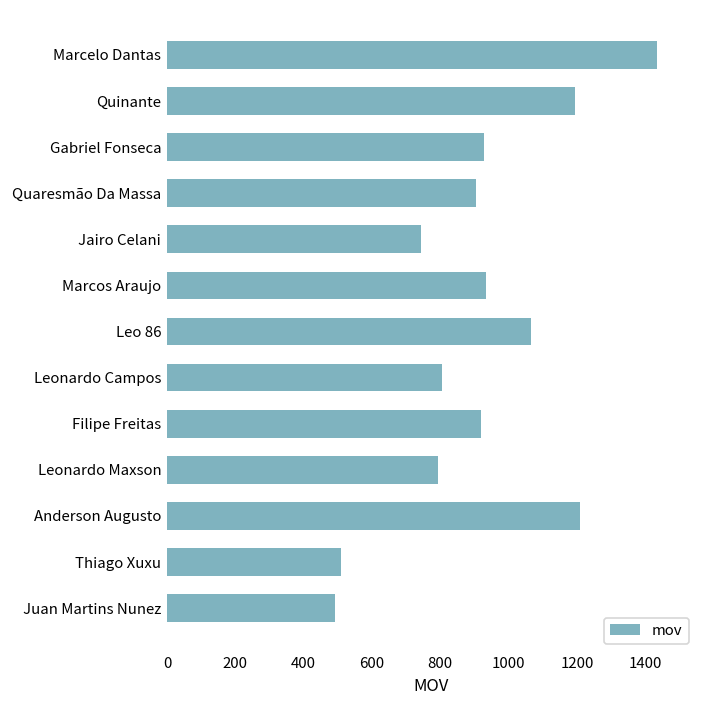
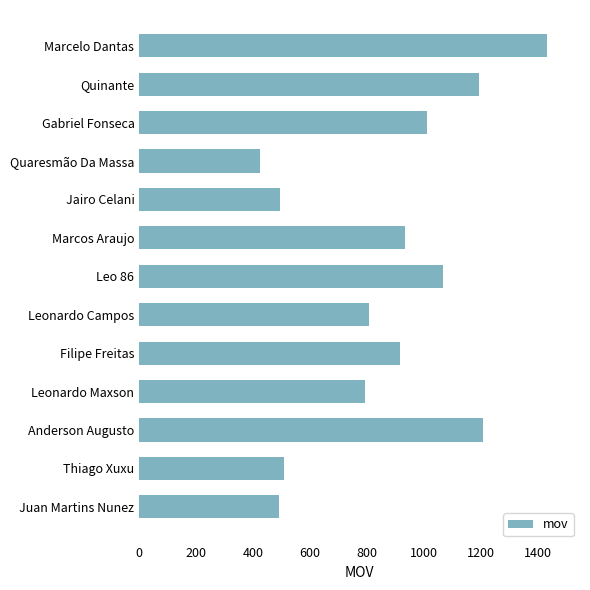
  {
    "Marcelo Dantas": 1430,
    "Quinante": 1200,
-   "Gabriel Fonseca": 930,
-   "Quaresmão Da Massa": 910,
-   "Jairo Celani": 740,
+   "Gabriel Fonseca": 1010,
+   "Quaresmão Da Massa": 420,
+   "Jairo Celani": 490,
    "Marcos Araujo": 930,
    "Leo 86": 1070,
    "Leonardo Campos": 810,
    "Filipe Freitas": 920,
    "Leonardo Maxson": 790,
    "Anderson Augusto": 1210,
    "Thiago Xuxu": 510,
    "Juan Martins Nunez": 490
  }
